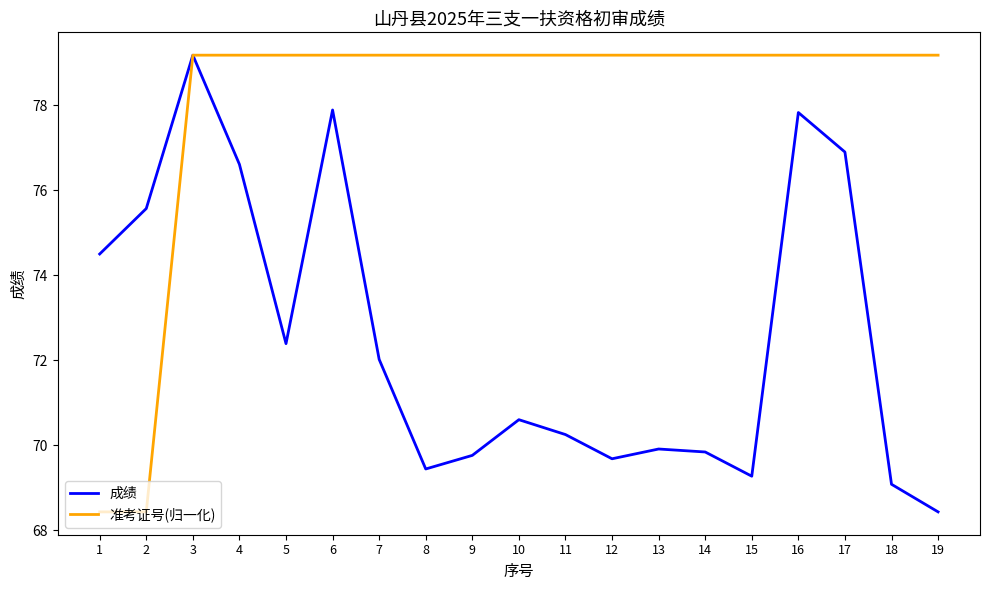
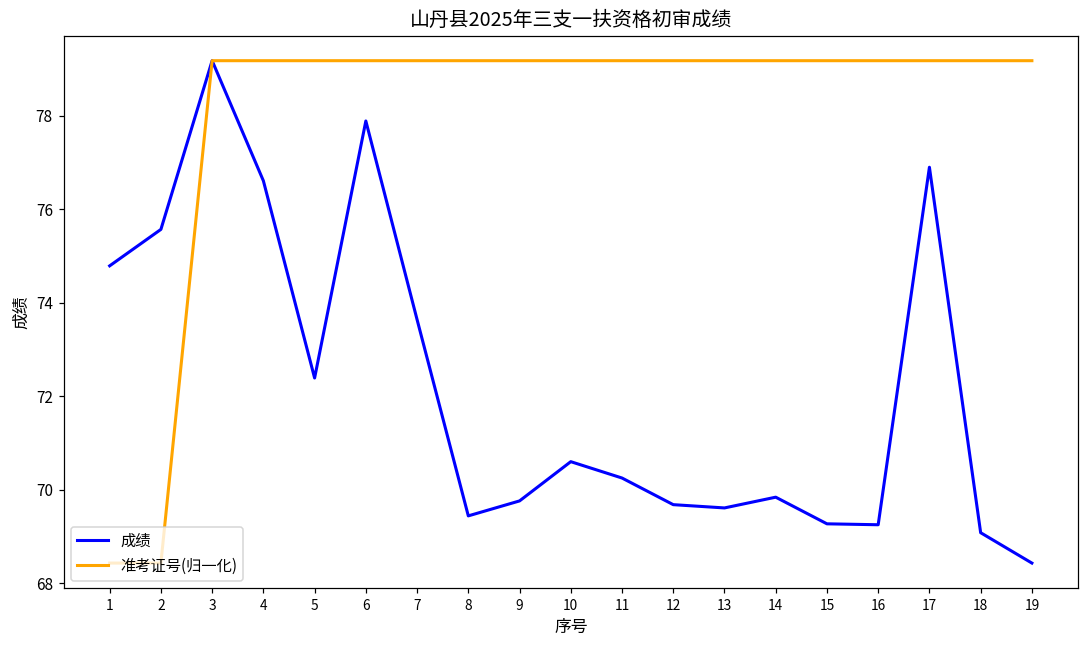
  {
    "成绩": {
-     "1": 74.5,
+     "1": 74.8,
      "2": 75.6,
      "4": 76.6,
      "5": 72.4,
      "6": 77.9,
-     "7": 72.0,
+     "7": 73.6,
      "8": 69.4,
      "9": 69.8,
      "10": 70.6,
      "11": 70.3,
      "12": 69.7,
-     "13": 69.9,
+     "13": 69.6,
      "14": 69.8,
      "15": 69.3,
-     "16": 77.8,
+     "16": 69.3,
      "17": 76.9,
      "18": 69.1,
      "19": 68.4
    },
    "准考证号(归一化)": {
      "4": 79.2,
      "5": 79.2,
      "6": 79.2,
      "7": 79.2,
      "8": 79.2,
      "9": 79.2,
      "10": 79.2,
      "11": 79.2,
      "12": 79.2,
      "13": 79.2,
      "14": 79.2,
      "15": 79.2,
      "16": 79.2,
      "17": 79.2,
      "18": 79.2,
      "19": 79.2
    }
  }
